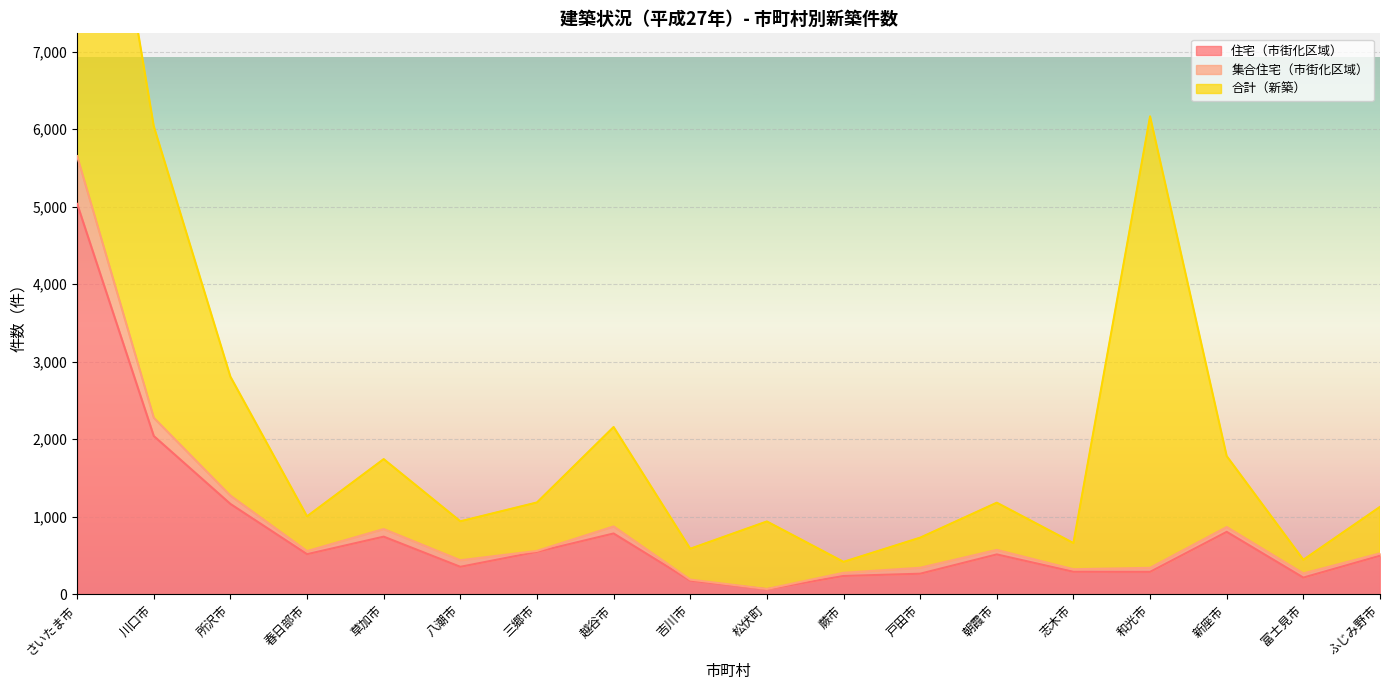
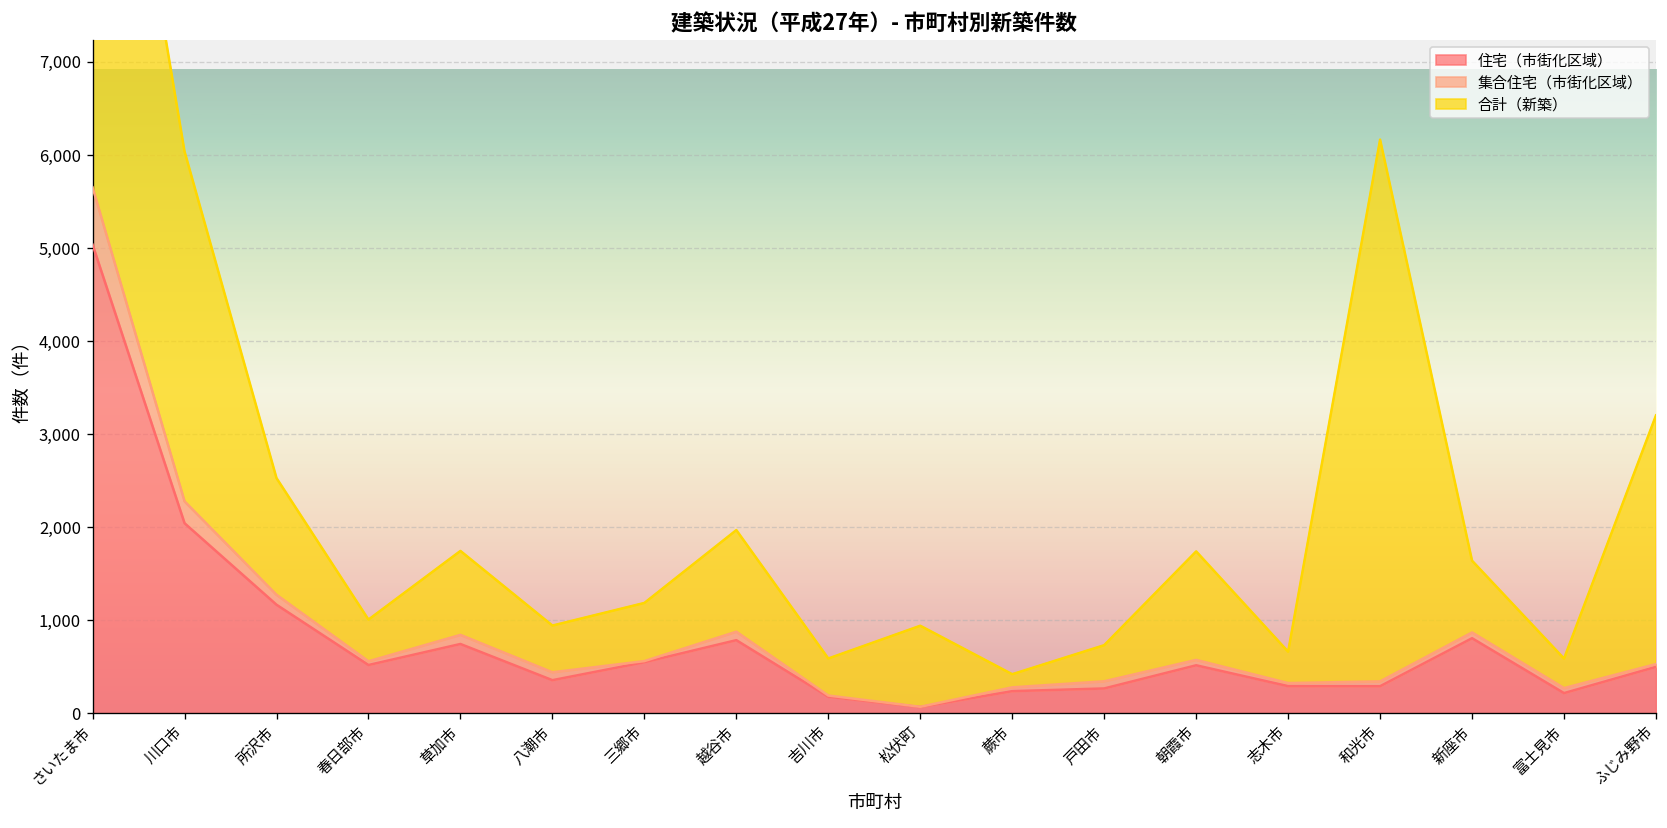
  {
    "合計（新築）": {
      "川口市": "3,800",
-     "所沢市": "1,500",
+     "所沢市": "1,300",
      "春日部市": "400",
      "草加市": "900",
      "八潮市": "500",
      "三郷市": "600",
-     "越谷市": "1,300",
+     "越谷市": "1,100",
      "吉川市": "400",
      "松伏町": "900",
      "蕨市": "100",
      "戸田市": "400",
-     "朝霞市": "600",
+     "朝霞市": "1,200",
      "志木市": "300",
      "和光市": "5,800",
-     "新座市": "900",
-     "富士見市": "200",
-     "ふじみ野市": "600"
+     "新座市": "800",
+     "富士見市": "300",
+     "ふじみ野市": "2,700"
    }
  }
